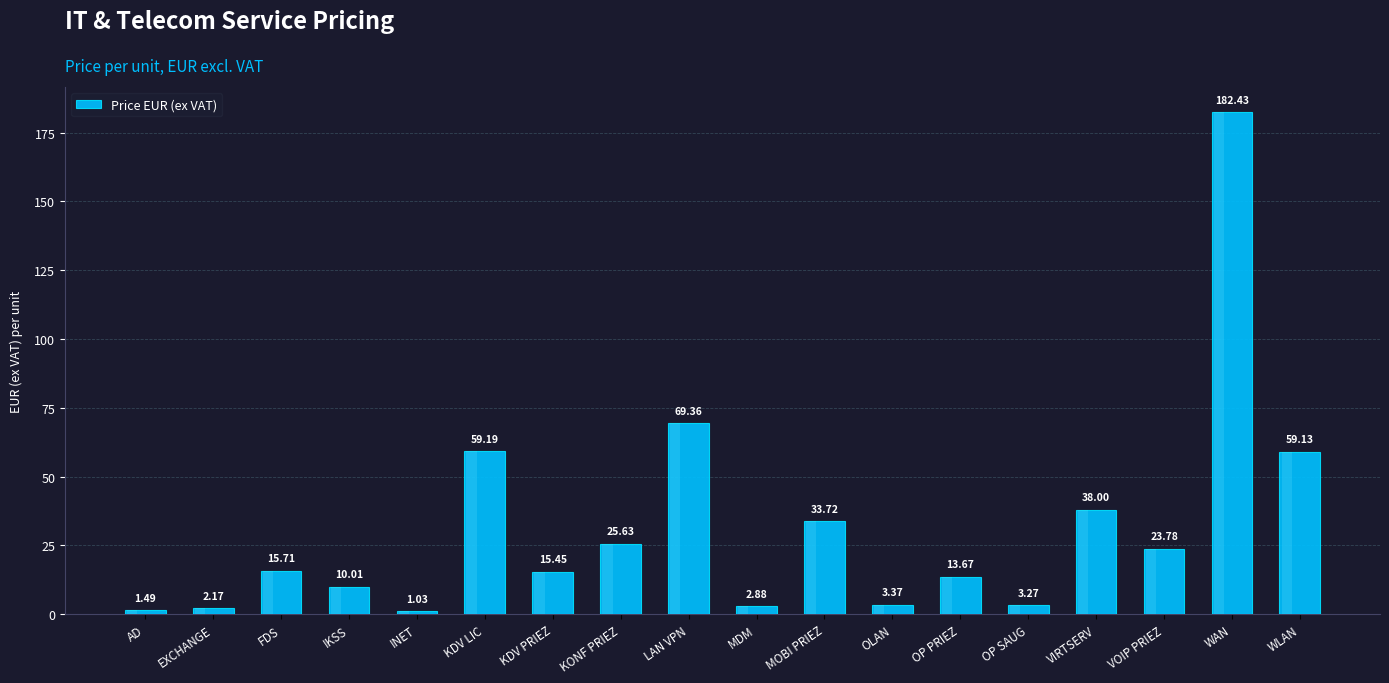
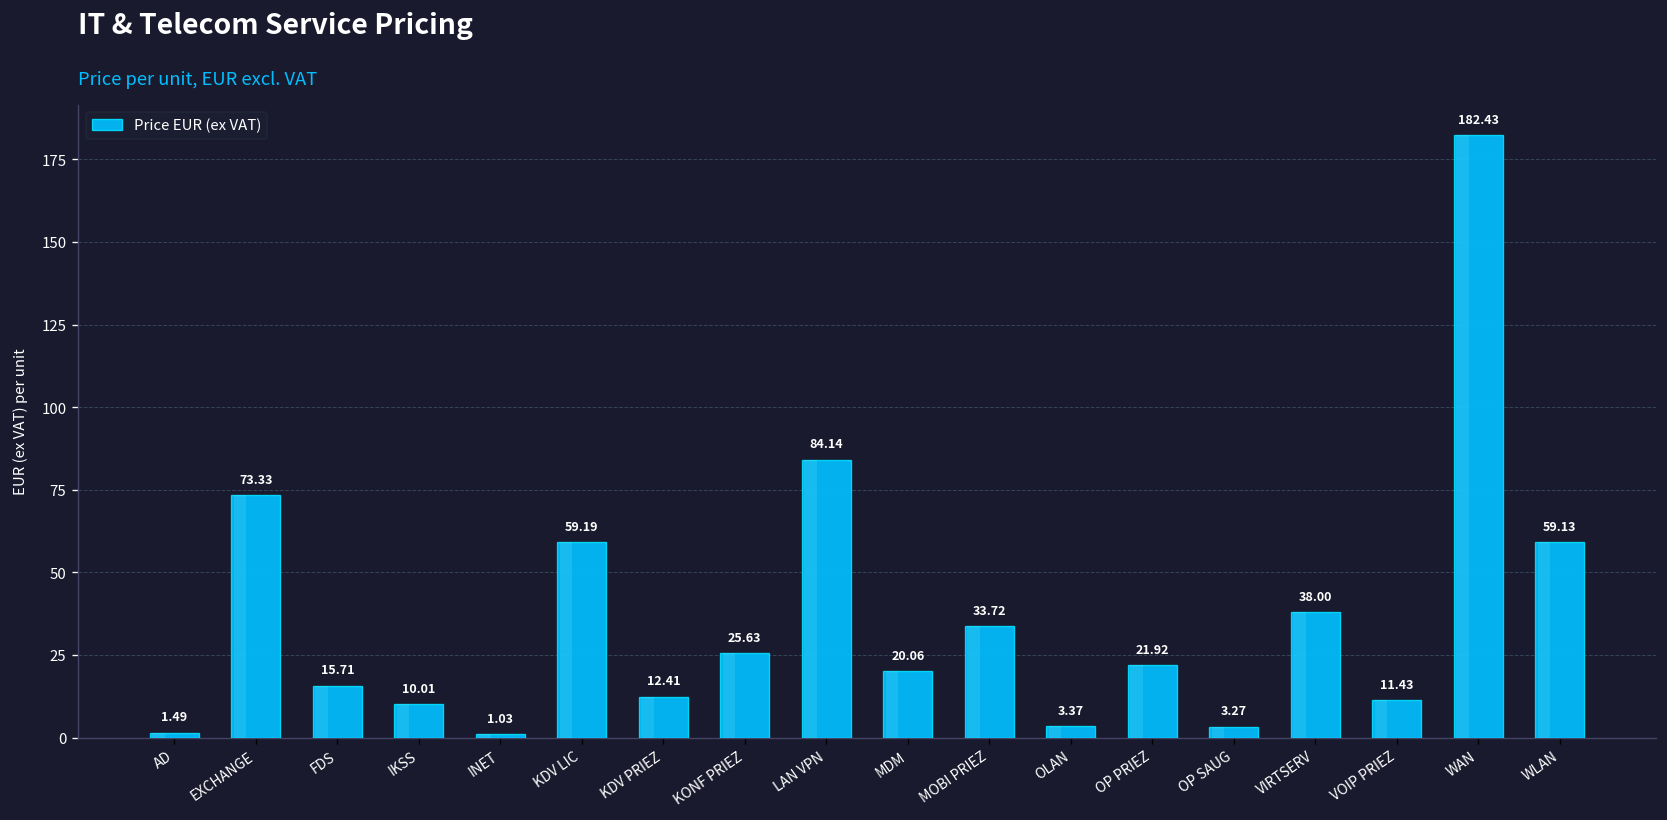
  {
    "AD": 1.49,
-   "EXCHANGE": 2.17,
+   "EXCHANGE": 73.33,
    "FDS": 15.71,
    "IKSS": 10.01,
    "INET": 1.03,
    "KDV LIC": 59.19,
-   "KDV PRIEZ": 15.45,
+   "KDV PRIEZ": 12.41,
    "KONF PRIEZ": 25.63,
-   "LAN VPN": 69.36,
-   "MDM": 2.88,
+   "LAN VPN": 84.14,
+   "MDM": 20.06,
    "MOBI PRIEZ": 33.72,
    "OLAN": 3.37,
-   "OP PRIEZ": 13.67,
+   "OP PRIEZ": 21.92,
    "OP SAUG": 3.27,
    "VIRTSERV": 38.00,
-   "VOIP PRIEZ": 23.78,
+   "VOIP PRIEZ": 11.43,
    "WAN": 182.43,
    "WLAN": 59.13
  }
